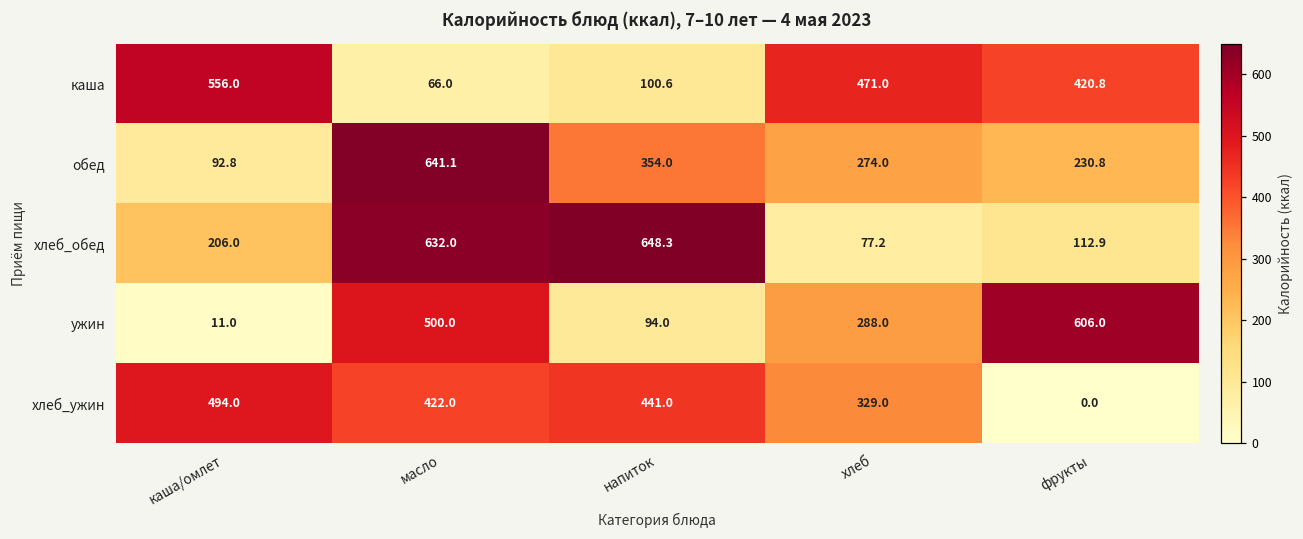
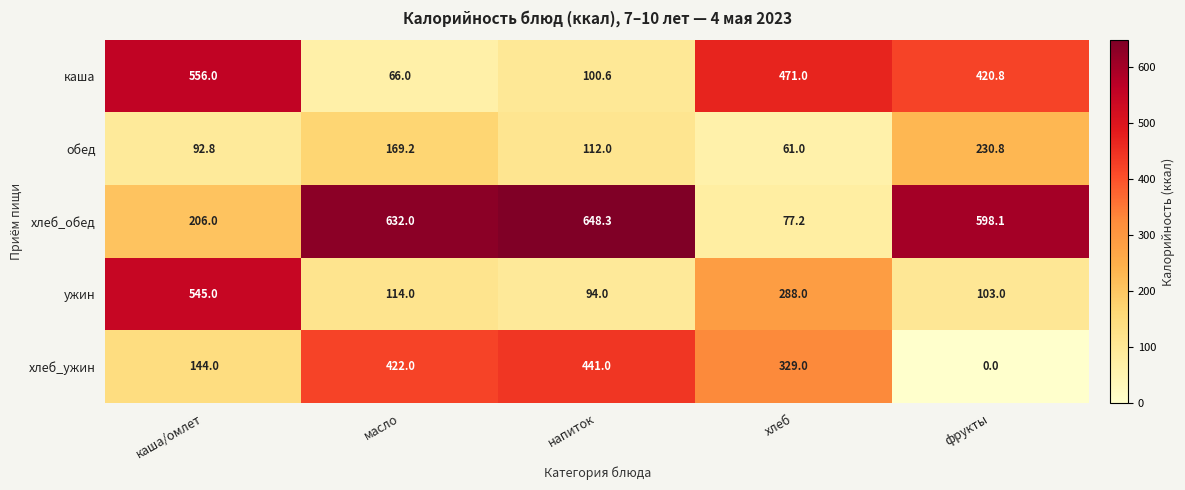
  {
    "каша": {
      "каша/омлет": 556.0,
      "масло": 66.0,
      "напиток": 100.6,
      "хлеб": 471.0,
      "фрукты": 420.8
    },
    "обед": {
      "каша/омлет": 92.8,
-     "масло": 641.1,
-     "напиток": 354.0,
-     "хлеб": 274.0,
+     "масло": 169.2,
+     "напиток": 112.0,
+     "хлеб": 61.0,
      "фрукты": 230.8
    },
    "хлеб_обед": {
      "каша/омлет": 206.0,
      "масло": 632.0,
      "напиток": 648.3,
      "хлеб": 77.2,
-     "фрукты": 112.9
+     "фрукты": 598.1
    },
    "ужин": {
-     "каша/омлет": 11.0,
-     "масло": 500.0,
+     "каша/омлет": 545.0,
+     "масло": 114.0,
      "напиток": 94.0,
      "хлеб": 288.0,
-     "фрукты": 606.0
+     "фрукты": 103.0
    },
    "хлеб_ужин": {
-     "каша/омлет": 494.0,
+     "каша/омлет": 144.0,
      "масло": 422.0,
      "напиток": 441.0,
      "хлеб": 329.0,
      "фрукты": 0.0
    }
  }
